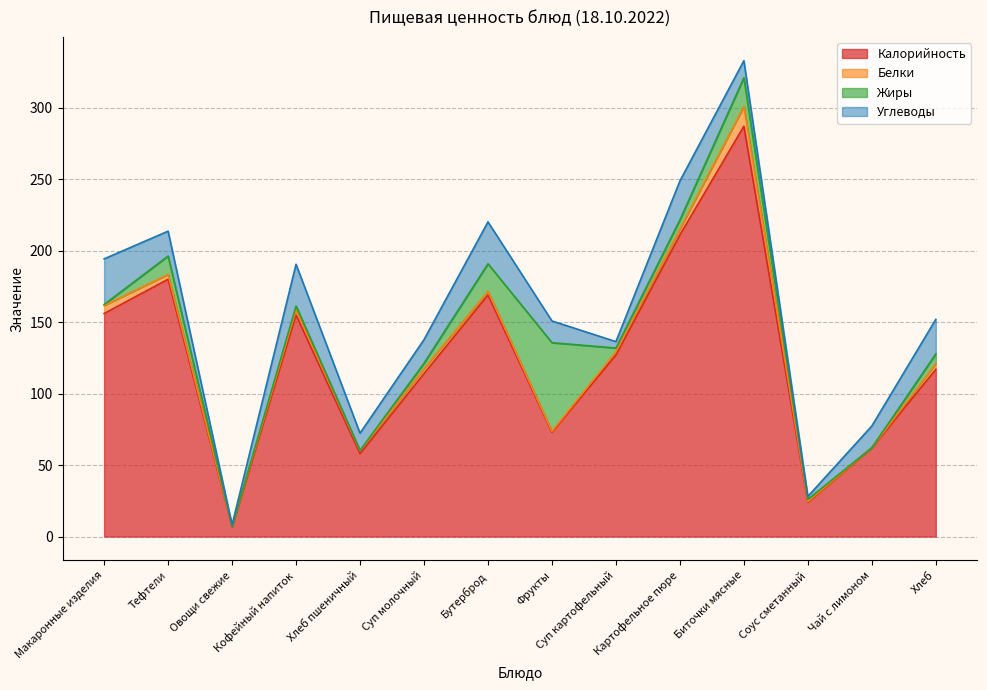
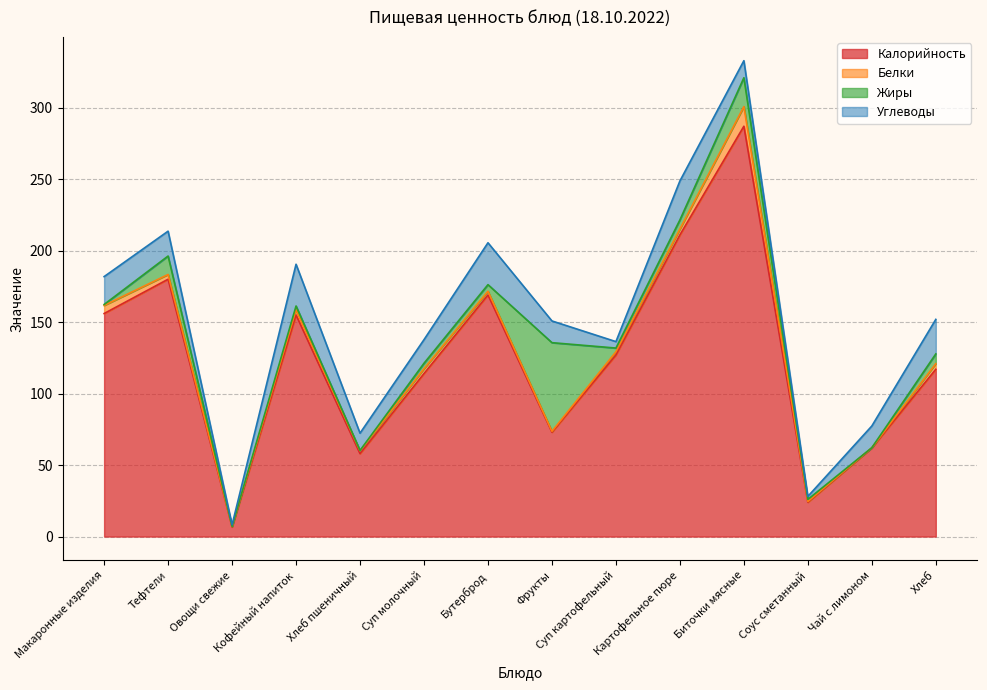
  {
    "Калорийность": {
      "Макаронные изделия": 156,
      "Тефтели": 180,
      "Кофейный напиток": 155,
      "Хлеб пшеничный": 58,
      "Суп молочный": 114,
      "Бутерброд": 169,
      "Суп картофельный": 127,
      "Картофельное пюре": 211,
      "Биточки мясные": 287,
      "Хлеб": 117
    },
    "Белки": {
      "Тефтели": 3,
      "Кофейный напиток": 4,
      "Суп молочный": 3,
      "Бутерброд": 3,
      "Суп картофельный": 2,
      "Картофельное пюре": 4,
      "Биточки мясные": 14,
      "Хлеб": 4
    },
    "Жиры": {
      "Тефтели": 13,
      "Кофейный напиток": 3,
      "Суп молочный": 4,
-     "Бутерброд": 19,
+     "Бутерброд": 5,
      "Фрукты": 62,
      "Суп картофельный": 3,
      "Картофельное пюре": 6,
      "Биточки мясные": 20,
      "Хлеб": 7
    },
    "Углеводы": {
-     "Макаронные изделия": 32,
+     "Макаронные изделия": 20,
      "Тефтели": 17,
      "Кофейный напиток": 29,
      "Хлеб пшеничный": 12,
      "Суп молочный": 17,
      "Бутерброд": 29,
      "Фрукты": 15,
      "Суп картофельный": 5,
      "Картофельное пюре": 27,
      "Биточки мясные": 12,
      "Соус сметанный": 2,
      "Чай с лимоном": 15,
      "Хлеб": 24
    }
  }
